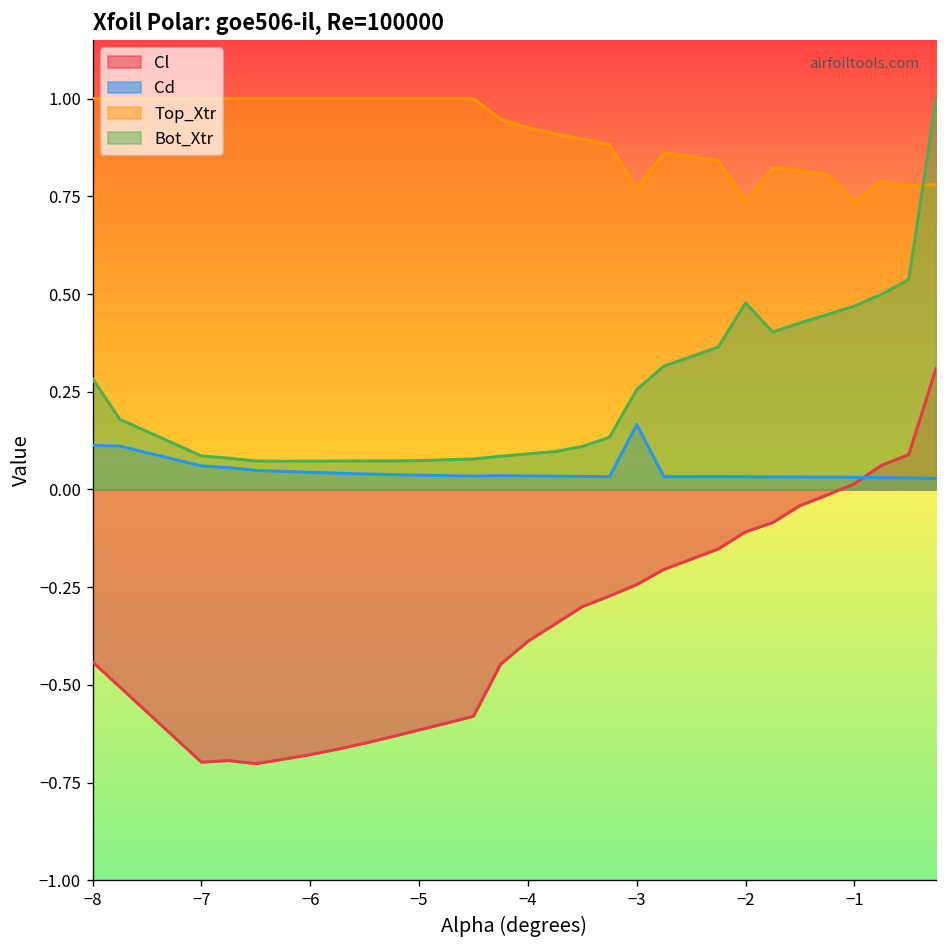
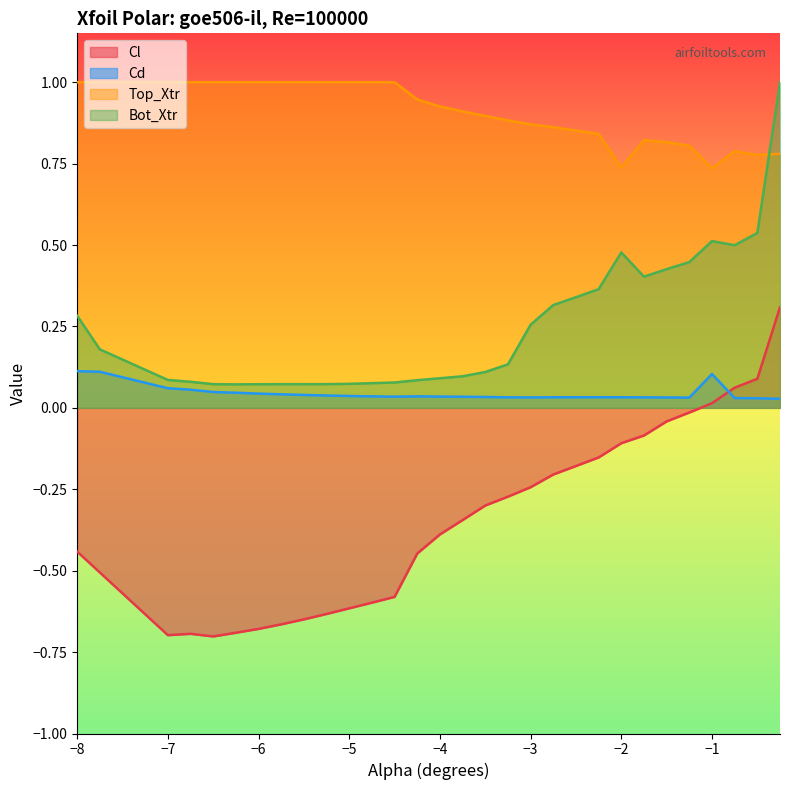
  {
    "Cd": {
      "−8": 0.11,
      "−7": 0.06,
      "−6": 0.04,
      "−5": 0.04,
      "−4": 0.03,
-     "−3": 0.17,
+     "−3": 0.03,
      "−2": 0.03,
-     "−1": 0.03
+     "−1": 0.10
    },
    "Top_Xtr": {
      "−8": 1.00,
      "−6": 1.00,
      "−5": 1.00,
      "−4": 0.93,
-     "−3": 0.77,
+     "−3": 0.87,
      "−2": 0.74,
      "−1": 0.74
    },
    "Bot_Xtr": {
      "−8": 0.28,
      "−7": 0.09,
      "−6": 0.07,
      "−5": 0.07,
      "−4": 0.09,
      "−3": 0.26,
      "−2": 0.48,
-     "−1": 0.47
+     "−1": 0.51
    }
  }
